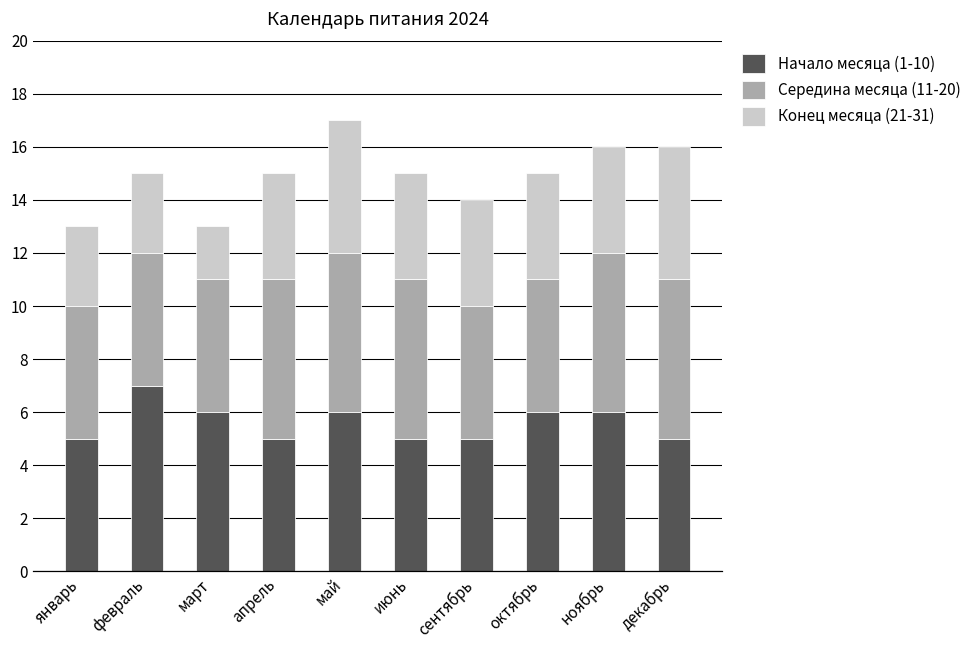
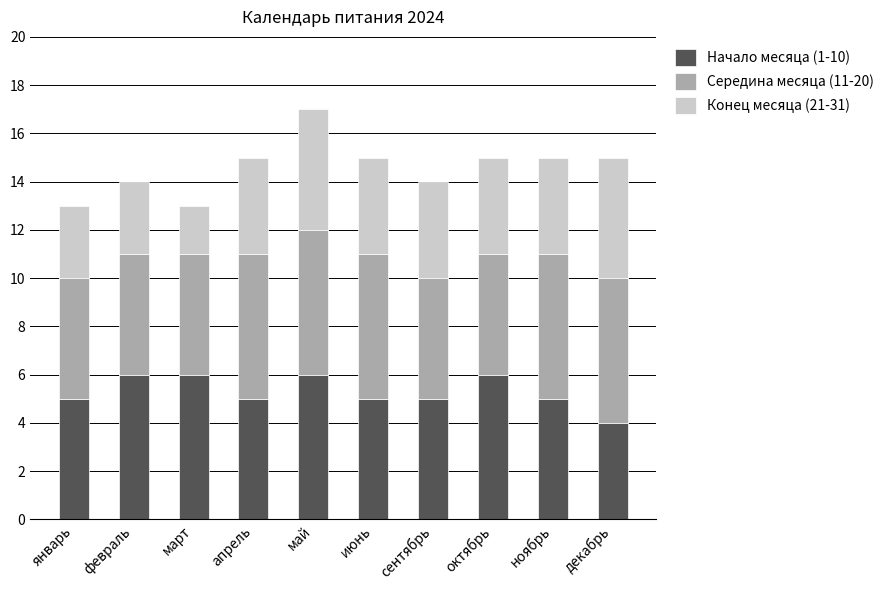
  {
    "Начало месяца (1-10)": {
      "январь": 5,
-     "февраль": 7,
+     "февраль": 6,
      "март": 6,
      "апрель": 5,
      "май": 6,
      "июнь": 5,
      "сентябрь": 5,
      "октябрь": 6,
-     "ноябрь": 6,
-     "декабрь": 5
+     "ноябрь": 5,
+     "декабрь": 4
    }
  }
